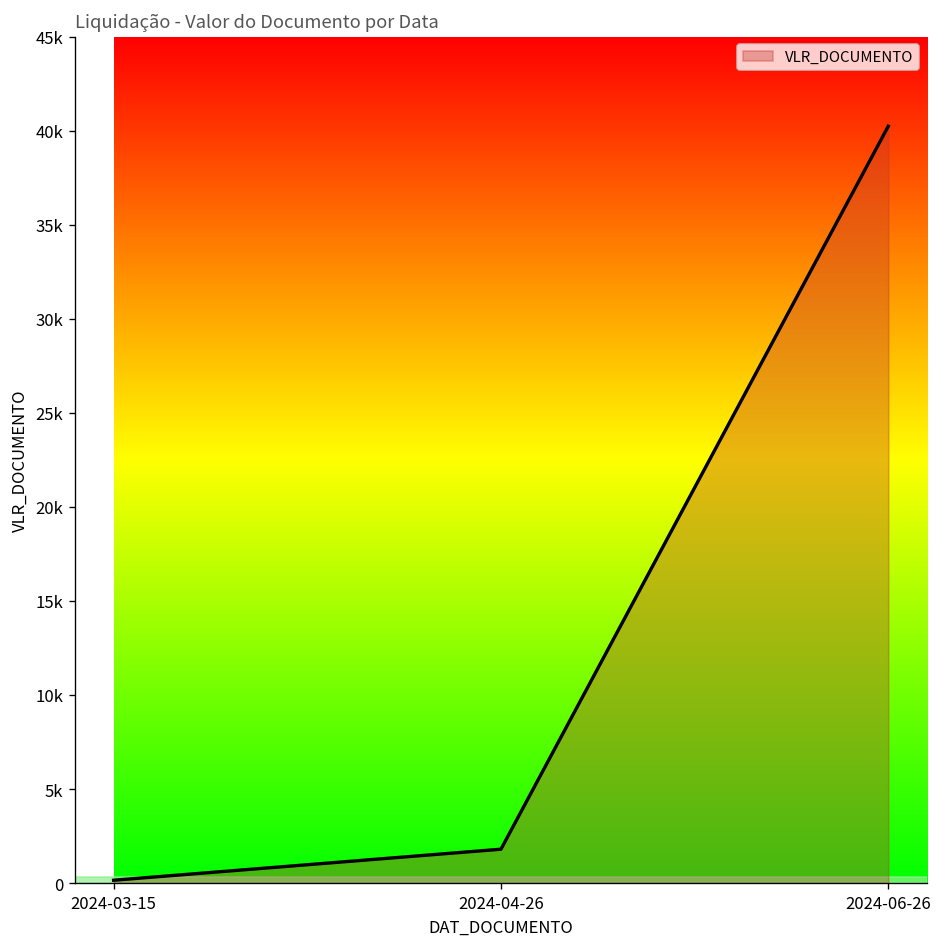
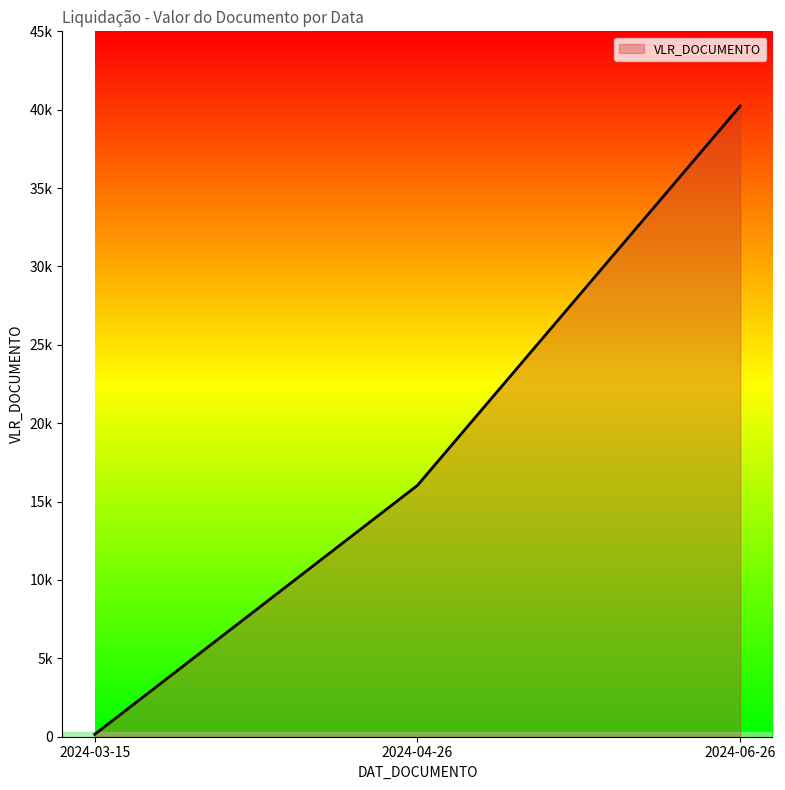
  {
-   "2024-04-26": 1800,
+   "2024-04-26": 16000,
    "2024-06-26": 40200
  }
